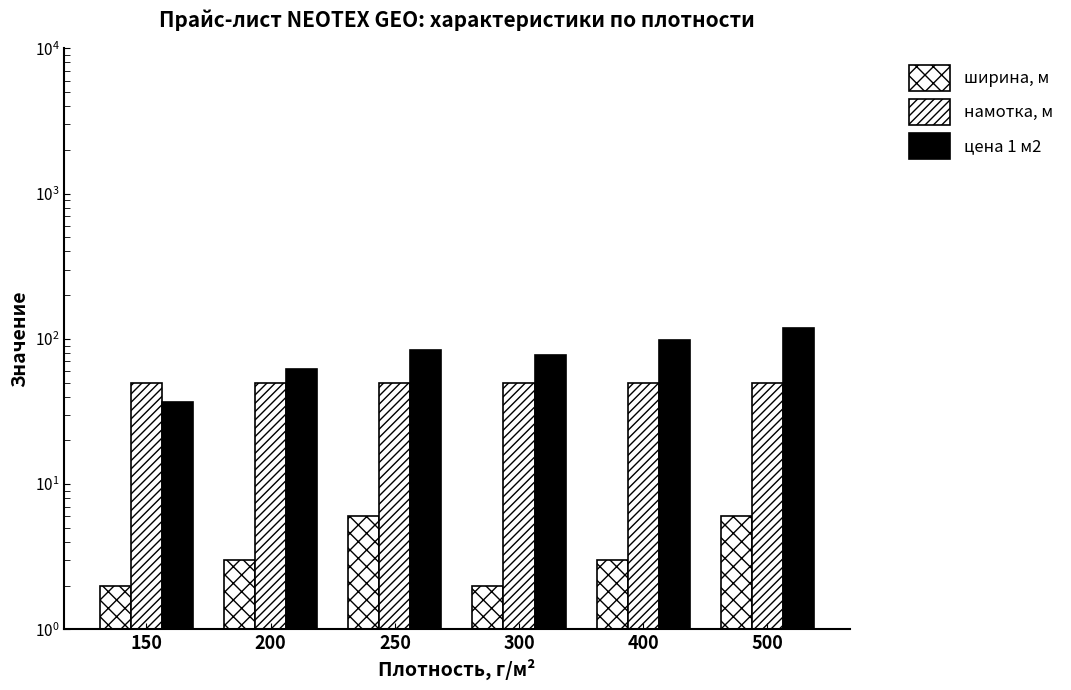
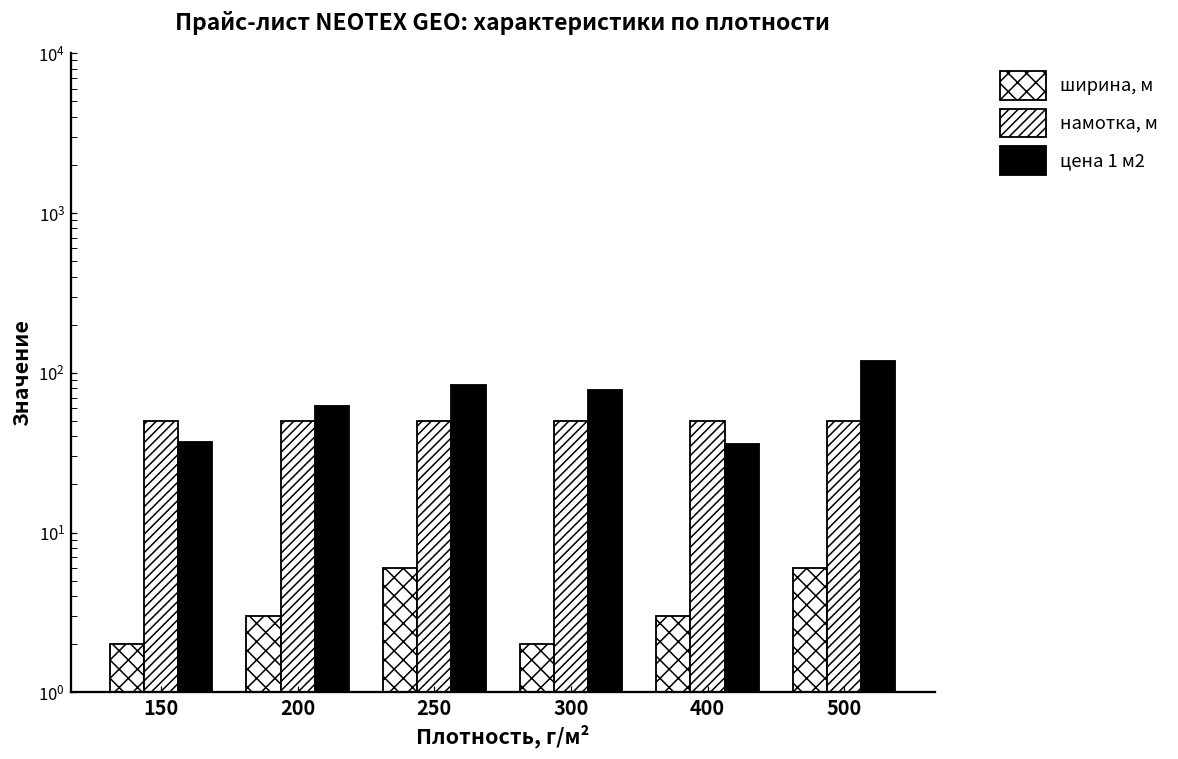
  {
    "цена 1 м2": {
      "150": 37,
      "200": 62,
      "250": 80,
      "300": 80,
-     "400": 100,
+     "400": 36,
      "500": 120
    }
  }
